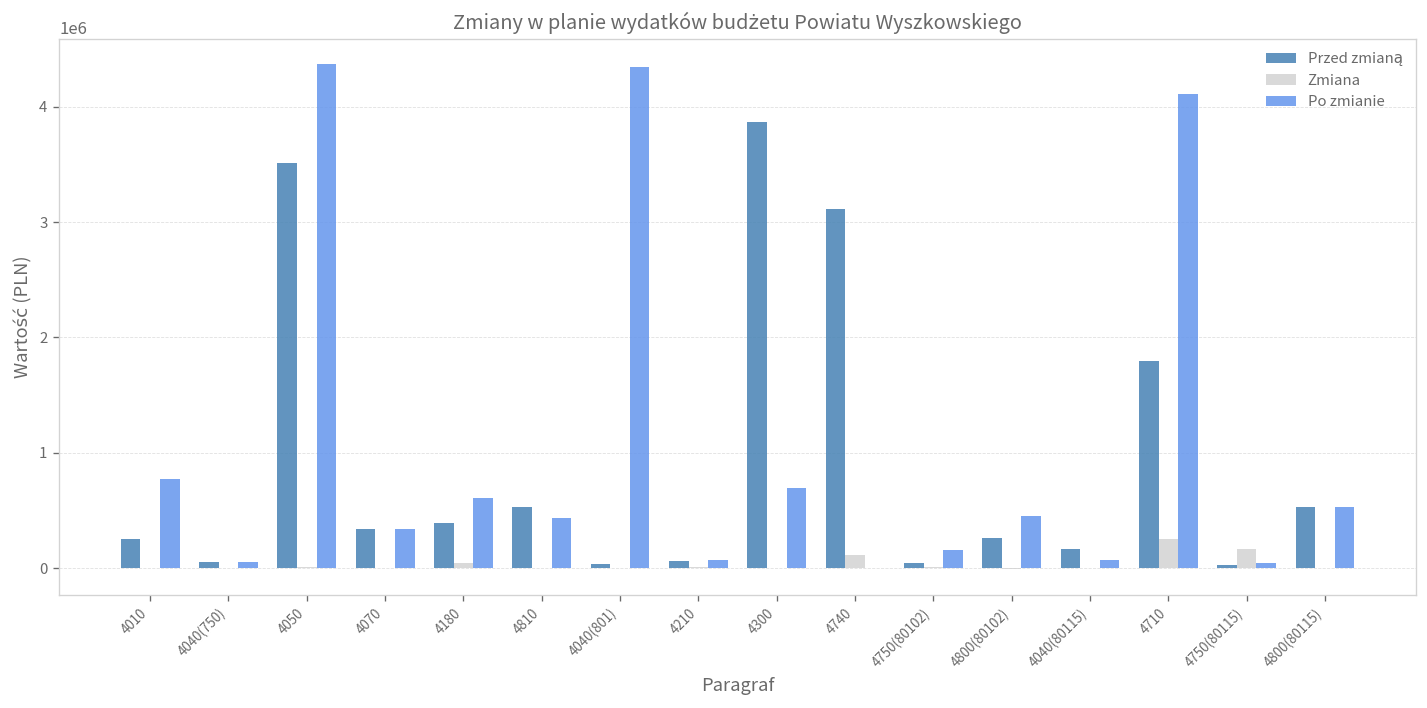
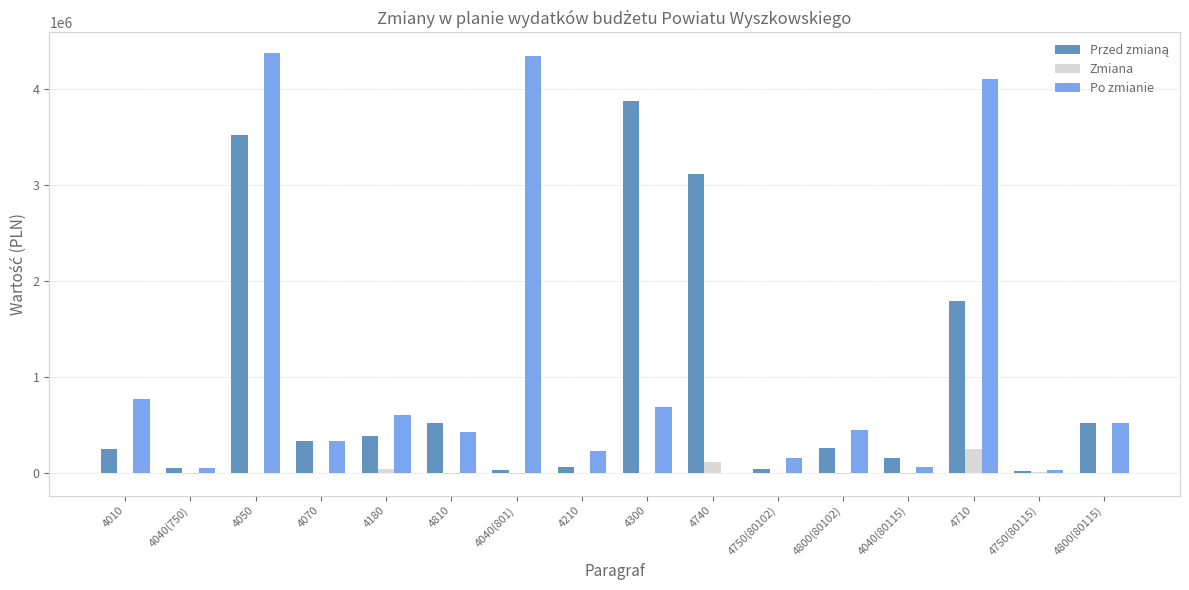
  {
    "Przed zmianą": {
      "4010": 300000,
      "4040(750)": 100000,
      "4050": 3500000,
      "4070": 300000,
      "4180": 400000,
      "4810": 500000,
      "4040(801)": 0,
      "4210": 100000,
      "4300": 3900000,
      "4740": 3100000,
      "4750(80102)": 0,
      "4800(80102)": 300000,
      "4040(80115)": 200000,
      "4710": 1800000,
      "4750(80115)": 0,
      "4800(80115)": 500000
    },
    "Zmiana": {
      "4180": 0,
      "4740": 100000,
      "4710": 300000,
-     "4750(80115)": 200000
+     "4750(80115)": 0
    },
    "Po zmianie": {
      "4010": 800000,
      "4040(750)": 100000,
      "4050": 4400000,
      "4070": 300000,
      "4180": 600000,
      "4810": 400000,
      "4040(801)": 4300000,
-     "4210": 100000,
+     "4210": 200000,
      "4300": 700000,
      "4750(80102)": 200000,
      "4800(80102)": 400000,
      "4040(80115)": 100000,
      "4710": 4100000,
      "4750(80115)": 0,
      "4800(80115)": 500000
    }
  }
